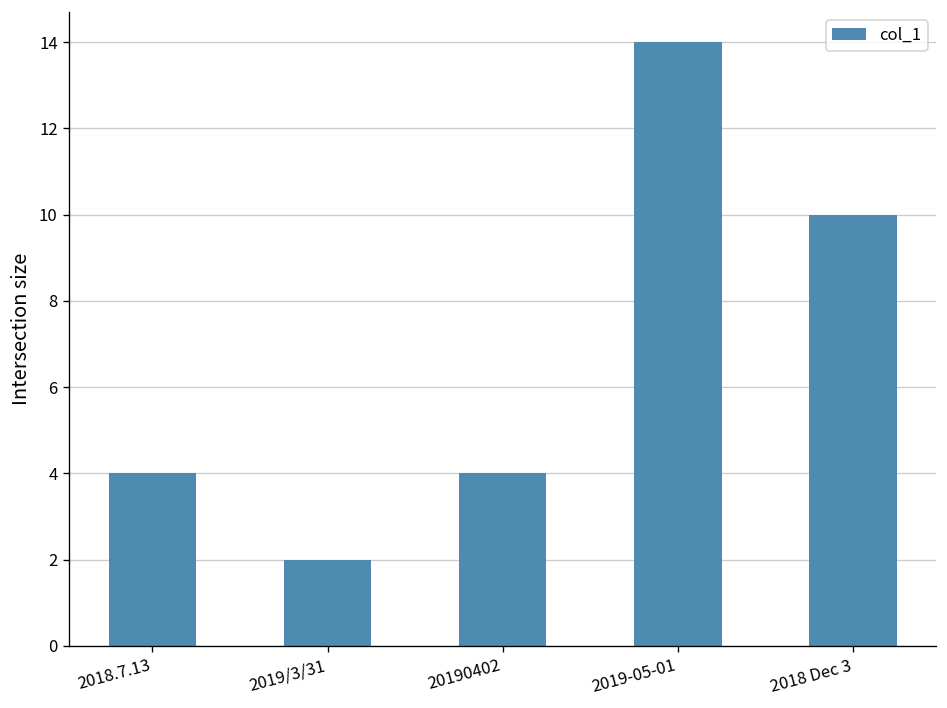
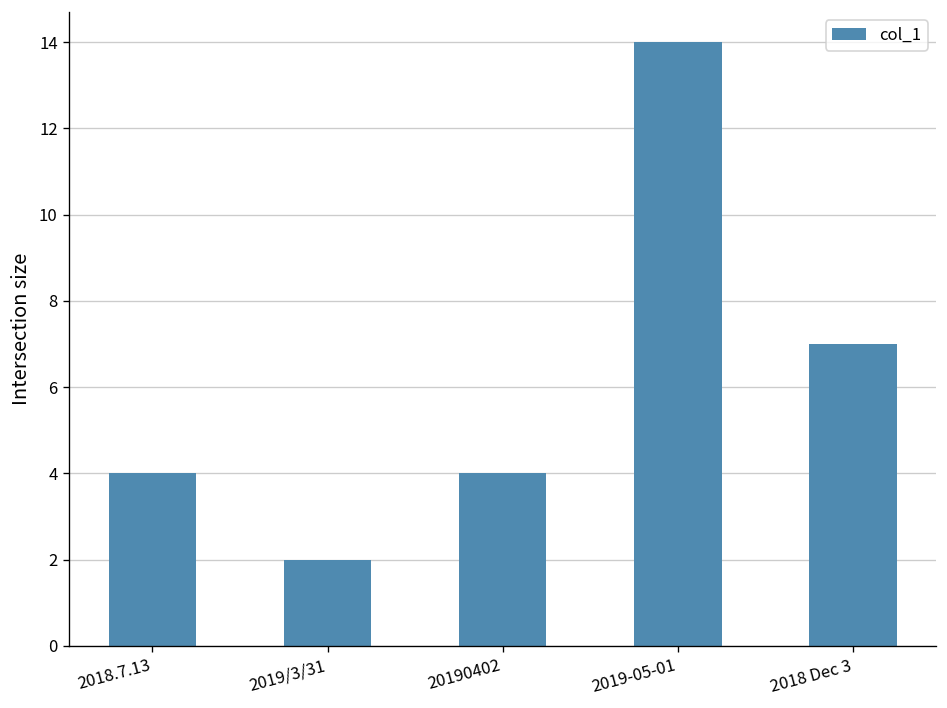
  {
    "2018.7.13": 4,
    "2019/3/31": 2,
    "20190402": 4,
    "2019-05-01": 14,
-   "2018 Dec 3": 10
+   "2018 Dec 3": 7
  }
